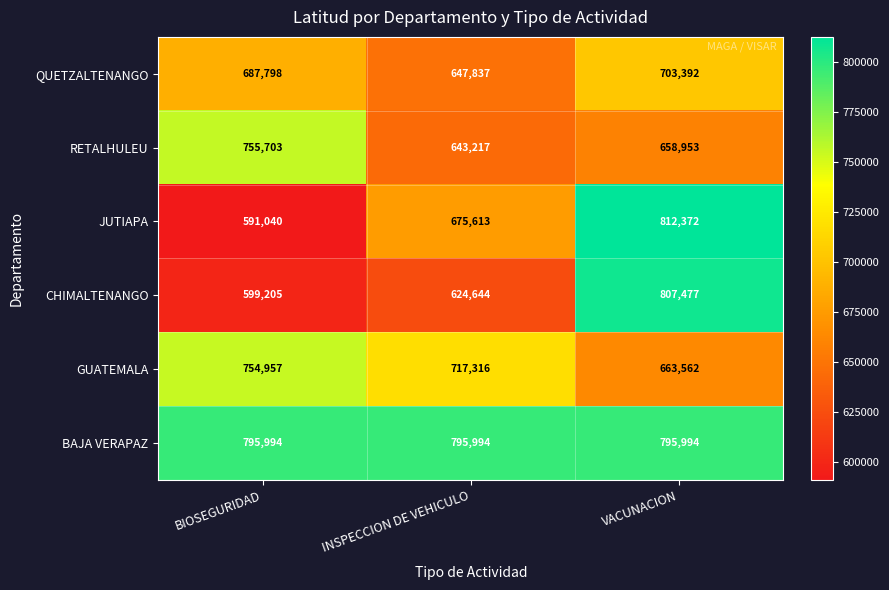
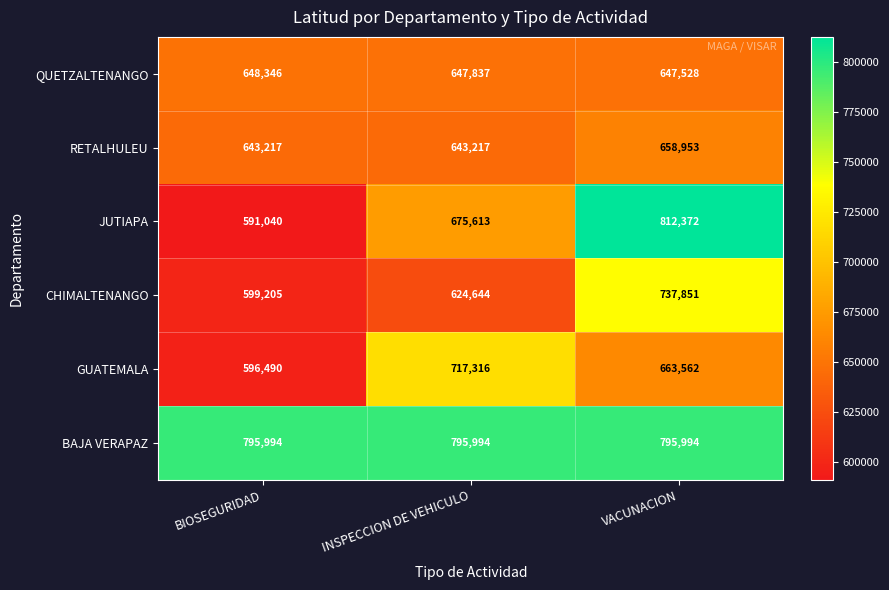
  {
    "QUETZALTENANGO": {
-     "BIOSEGURIDAD": "687,798",
+     "BIOSEGURIDAD": "648,346",
      "INSPECCION DE VEHICULO": "647,837",
-     "VACUNACION": "703,392"
+     "VACUNACION": "647,528"
    },
    "RETALHULEU": {
-     "BIOSEGURIDAD": "755,703",
+     "BIOSEGURIDAD": "643,217",
      "INSPECCION DE VEHICULO": "643,217",
      "VACUNACION": "658,953"
    },
    "JUTIAPA": {
      "BIOSEGURIDAD": "591,040",
      "INSPECCION DE VEHICULO": "675,613",
      "VACUNACION": "812,372"
    },
    "CHIMALTENANGO": {
      "BIOSEGURIDAD": "599,205",
      "INSPECCION DE VEHICULO": "624,644",
-     "VACUNACION": "807,477"
+     "VACUNACION": "737,851"
    },
    "GUATEMALA": {
-     "BIOSEGURIDAD": "754,957",
+     "BIOSEGURIDAD": "596,490",
      "INSPECCION DE VEHICULO": "717,316",
      "VACUNACION": "663,562"
    },
    "BAJA VERAPAZ": {
      "BIOSEGURIDAD": "795,994",
      "INSPECCION DE VEHICULO": "795,994",
      "VACUNACION": "795,994"
    }
  }
